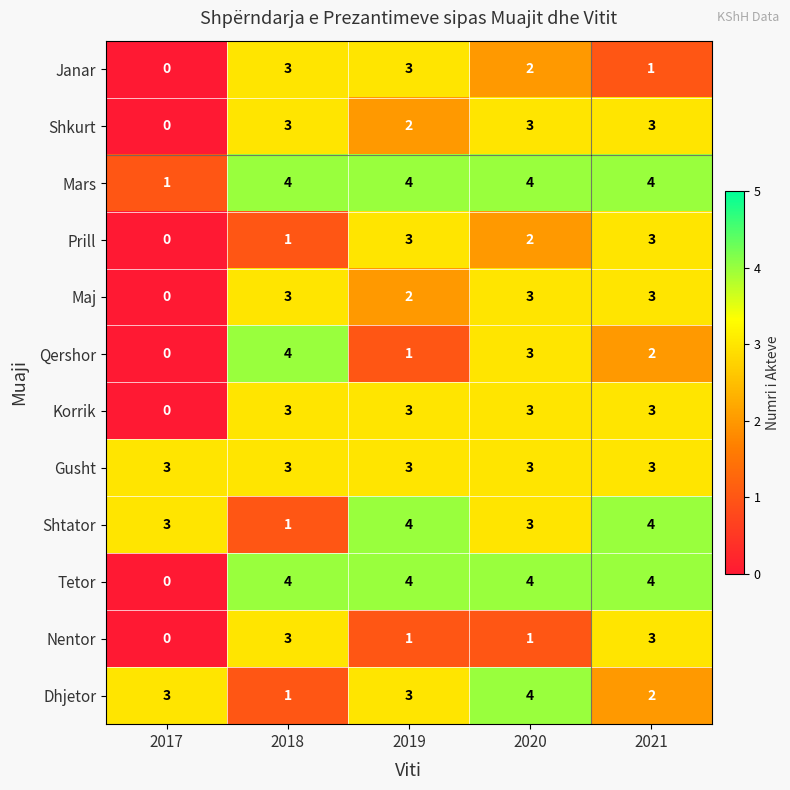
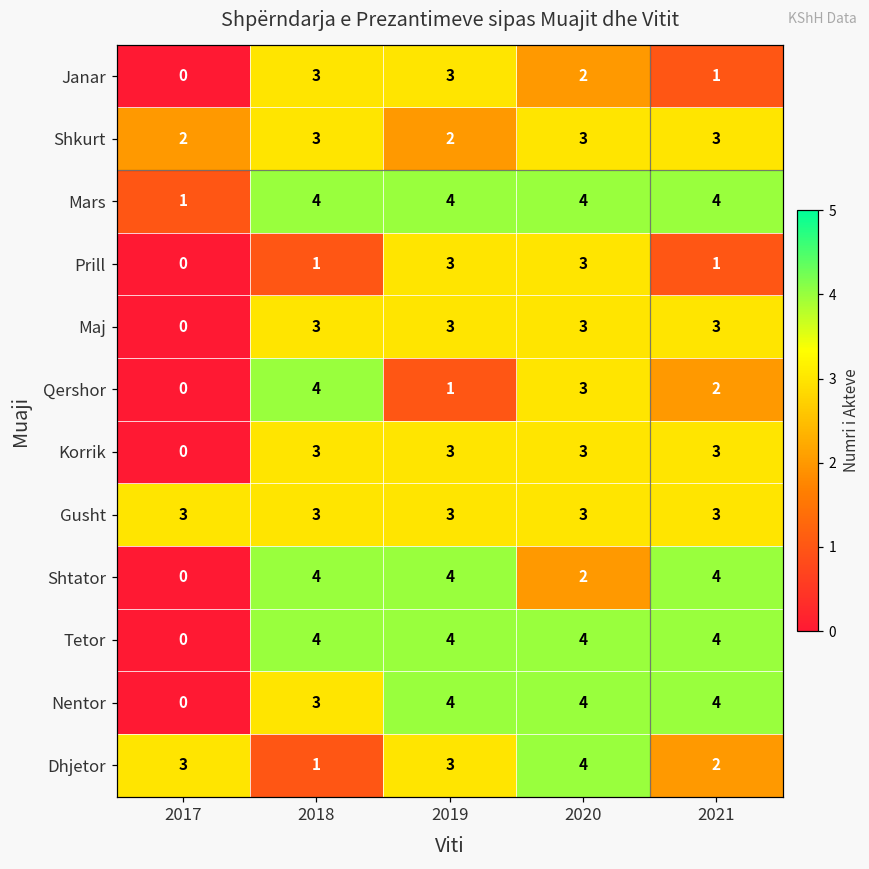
  {
    "Janar": {
      "2017": 0,
      "2018": 3,
      "2019": 3,
      "2020": 2,
      "2021": 1
    },
    "Shkurt": {
-     "2017": 0,
+     "2017": 2,
      "2018": 3,
      "2019": 2,
      "2020": 3,
      "2021": 3
    },
    "Mars": {
      "2017": 1,
      "2018": 4,
      "2019": 4,
      "2020": 4,
      "2021": 4
    },
    "Prill": {
      "2017": 0,
      "2018": 1,
      "2019": 3,
-     "2020": 2,
-     "2021": 3
+     "2020": 3,
+     "2021": 1
    },
    "Maj": {
      "2017": 0,
      "2018": 3,
-     "2019": 2,
+     "2019": 3,
      "2020": 3,
      "2021": 3
    },
    "Qershor": {
      "2017": 0,
      "2018": 4,
      "2019": 1,
      "2020": 3,
      "2021": 2
    },
    "Korrik": {
      "2017": 0,
      "2018": 3,
      "2019": 3,
      "2020": 3,
      "2021": 3
    },
    "Gusht": {
      "2017": 3,
      "2018": 3,
      "2019": 3,
      "2020": 3,
      "2021": 3
    },
    "Shtator": {
-     "2017": 3,
-     "2018": 1,
+     "2017": 0,
+     "2018": 4,
      "2019": 4,
-     "2020": 3,
+     "2020": 2,
      "2021": 4
    },
    "Tetor": {
      "2017": 0,
      "2018": 4,
      "2019": 4,
      "2020": 4,
      "2021": 4
    },
    "Nentor": {
      "2017": 0,
      "2018": 3,
-     "2019": 1,
-     "2020": 1,
-     "2021": 3
+     "2019": 4,
+     "2020": 4,
+     "2021": 4
    },
    "Dhjetor": {
      "2017": 3,
      "2018": 1,
      "2019": 3,
      "2020": 4,
      "2021": 2
    }
  }
